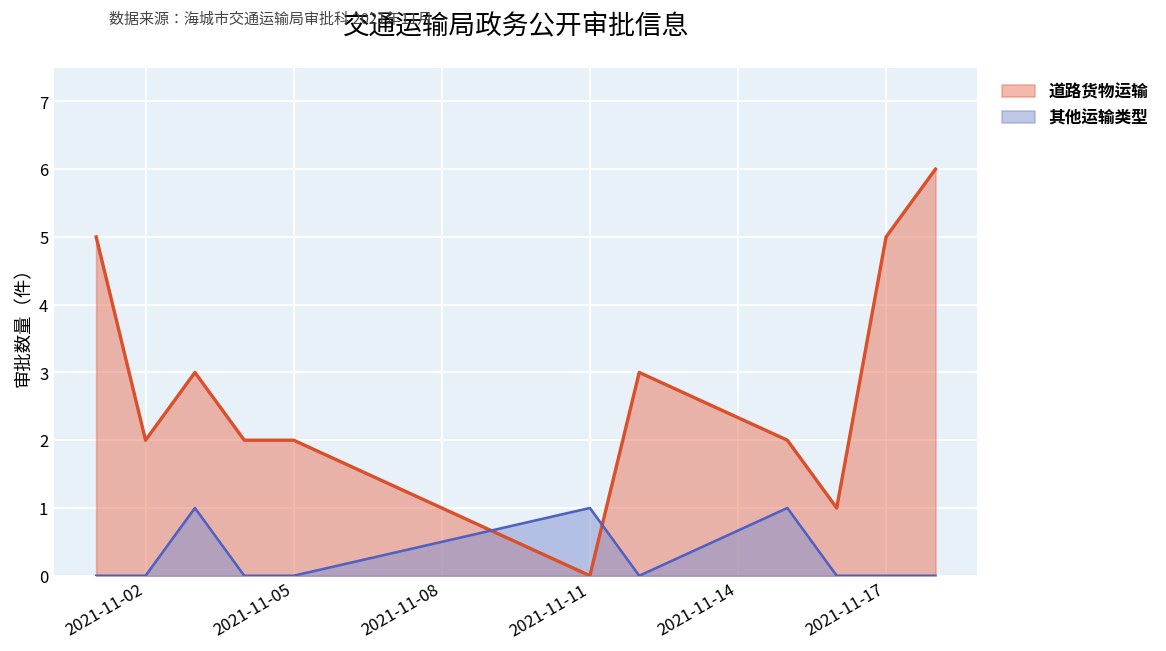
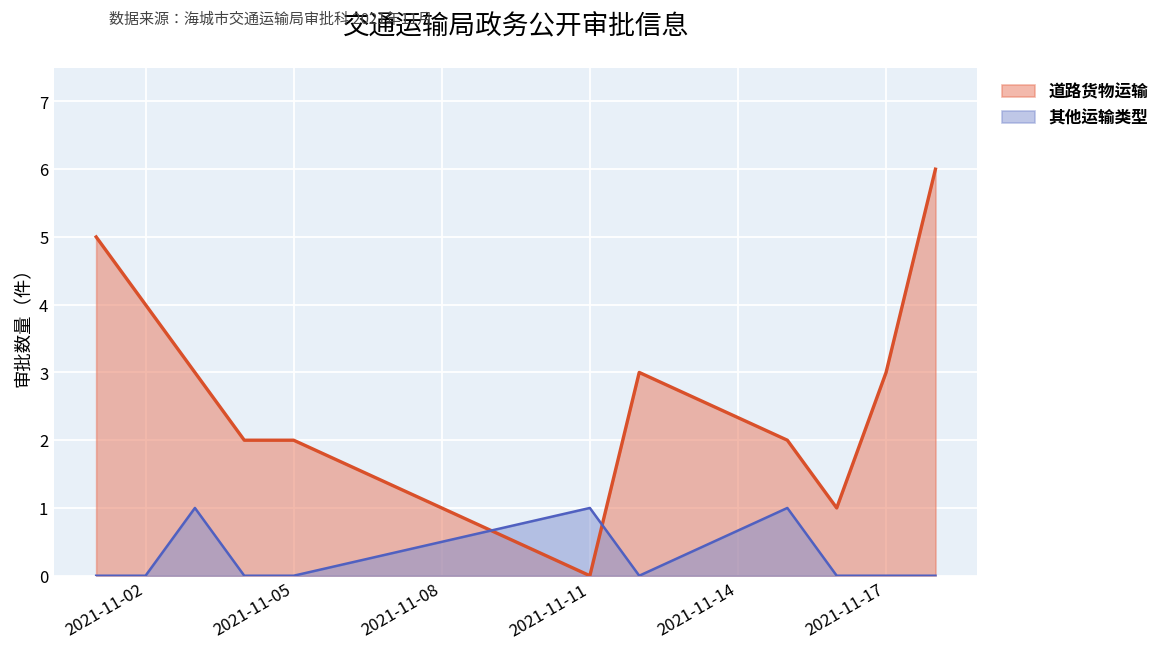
  {
    "道路货物运输": {
-     "2021-11-02": 2,
+     "2021-11-02": 4,
      "2021-11-05": 2,
      "2021-11-11": 0,
-     "2021-11-17": 5
+     "2021-11-17": 3
    },
    "其他运输类型": {
      "2021-11-02": 0,
      "2021-11-05": 0,
      "2021-11-11": 1,
      "2021-11-17": 0
    }
  }
